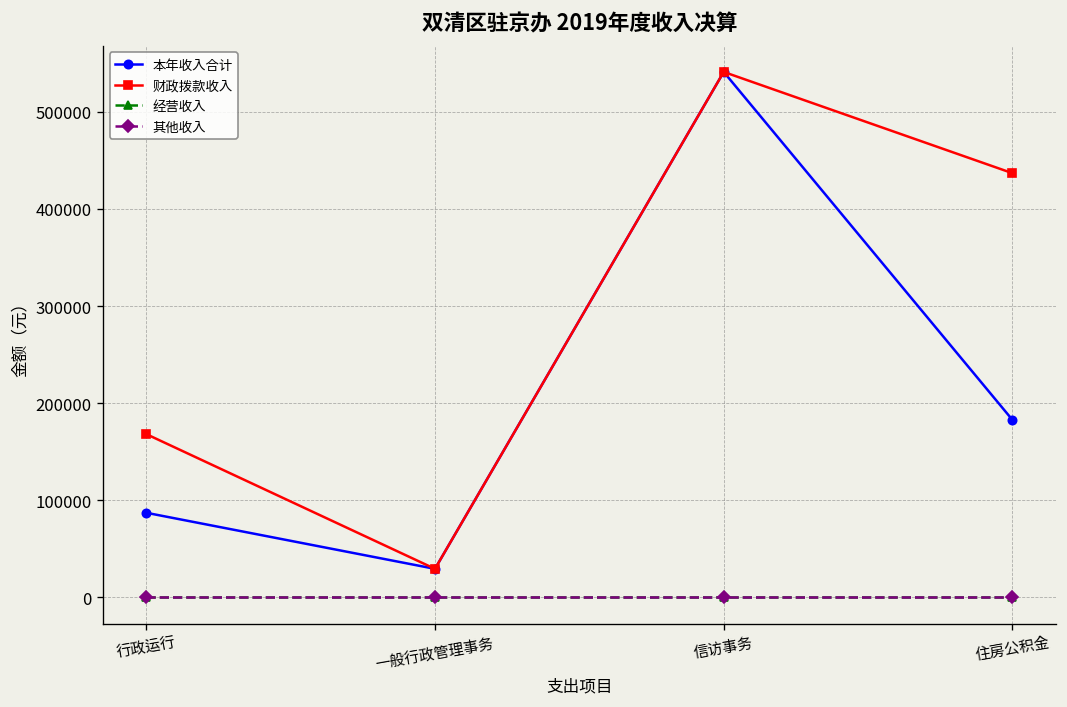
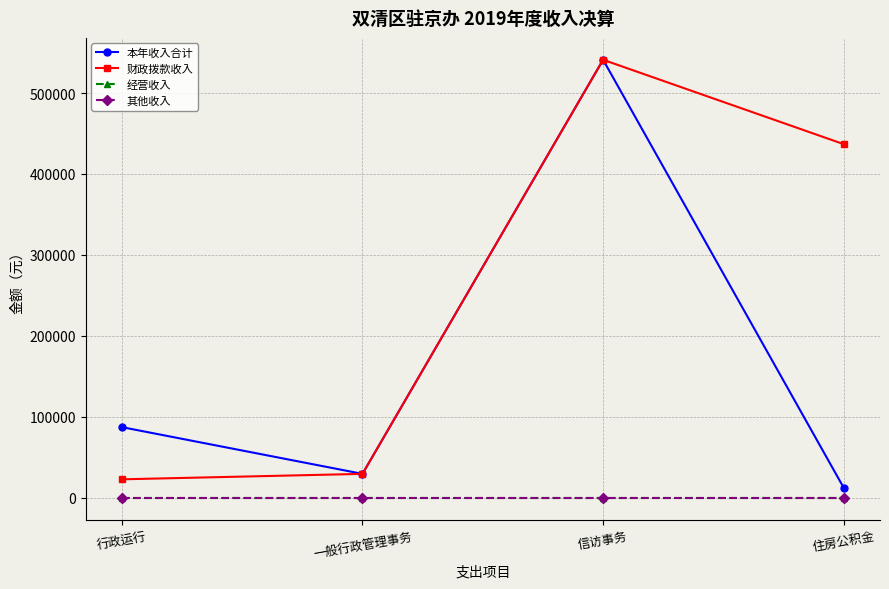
  {
    "本年收入合计": {
      "行政运行": 90000,
-     "住房公积金": 180000
+     "住房公积金": 10000
    },
    "财政拨款收入": {
-     "行政运行": 170000,
+     "行政运行": 20000,
      "住房公积金": 440000
    },
    "其他收入": {
      "行政运行": 0,
      "一般行政管理事务": 0,
      "信访事务": 0,
      "住房公积金": 0
    }
  }
